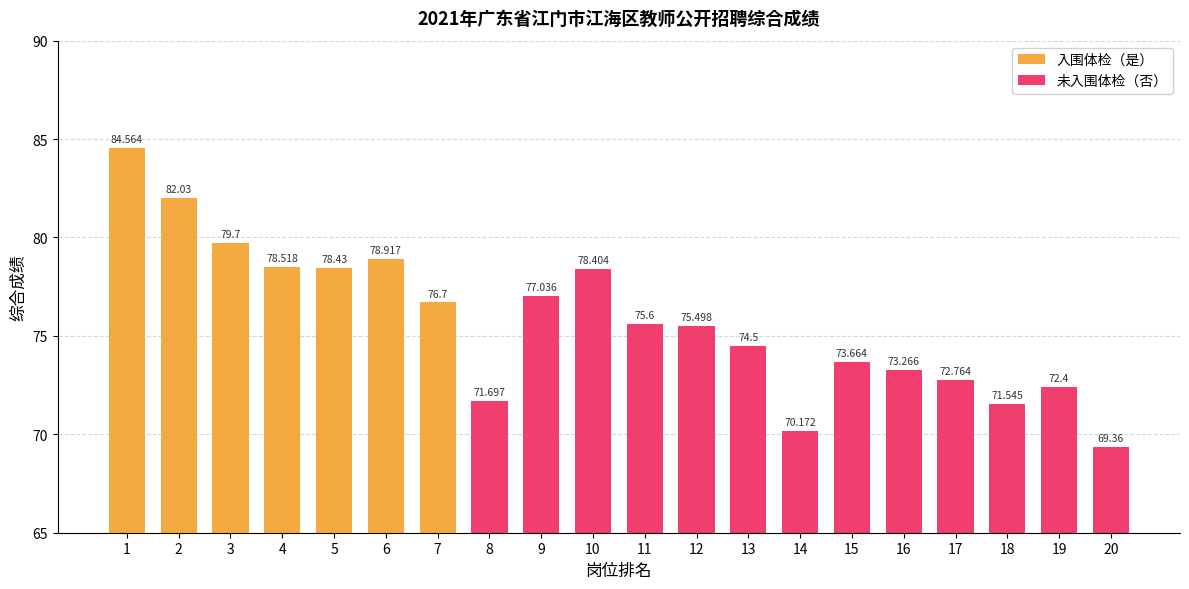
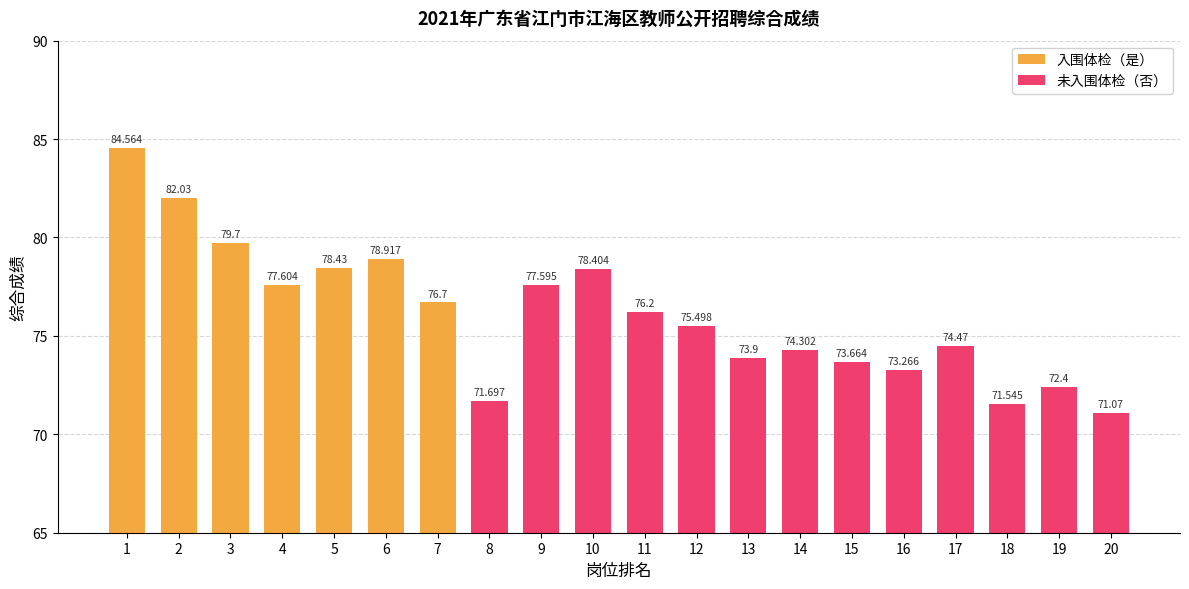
  {
    "入围体检（是）": {
      "1": 84.564,
      "2": 82.03,
      "3": 79.7,
-     "4": 78.518,
+     "4": 77.604,
      "5": 78.43,
      "6": 78.917,
      "7": 76.7
    },
    "未入围体检（否）": {
      "8": 71.697,
-     "9": 77.036,
+     "9": 77.595,
      "10": 78.404,
-     "11": 75.6,
+     "11": 76.2,
      "12": 75.498,
-     "13": 74.5,
-     "14": 70.172,
+     "13": 73.9,
+     "14": 74.302,
      "15": 73.664,
      "16": 73.266,
-     "17": 72.764,
+     "17": 74.47,
      "18": 71.545,
      "19": 72.4,
-     "20": 69.36
+     "20": 71.07
    }
  }
